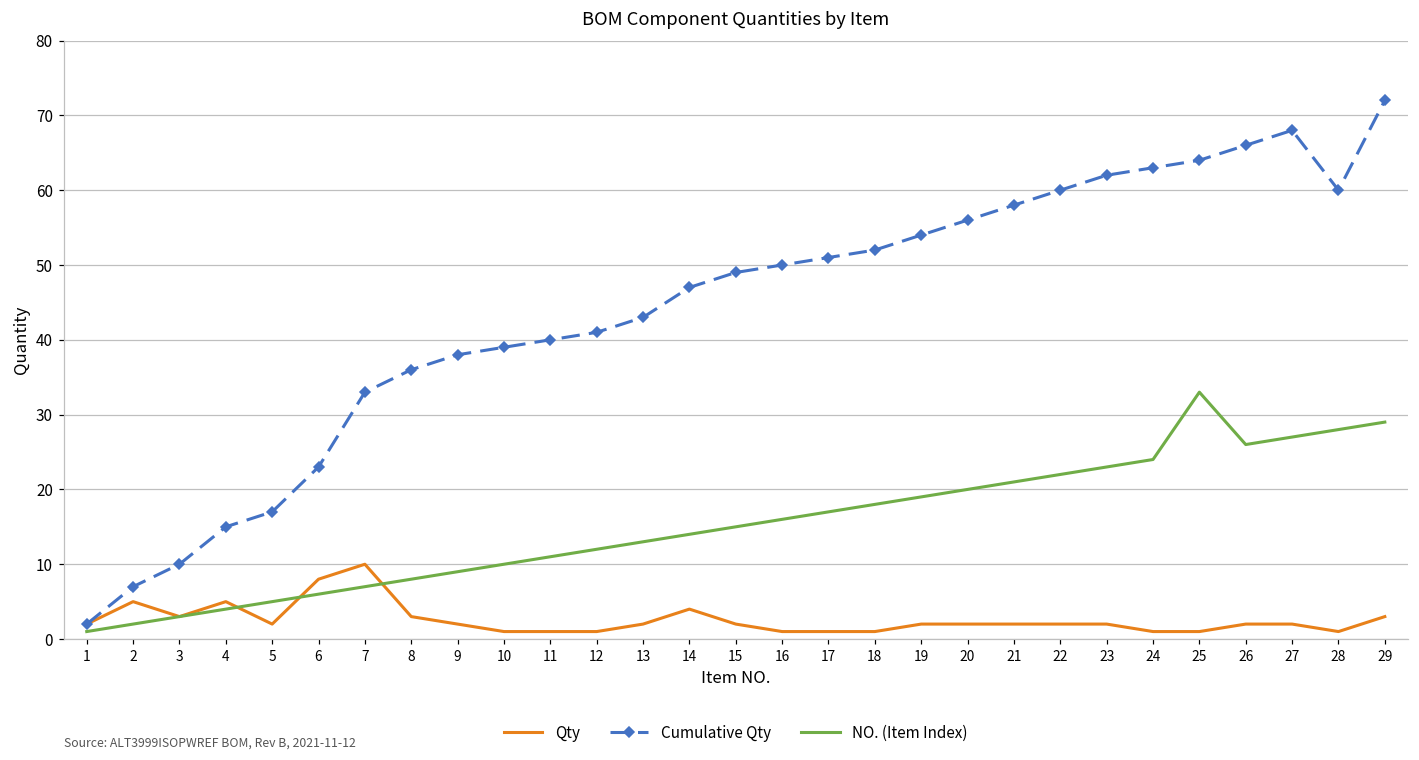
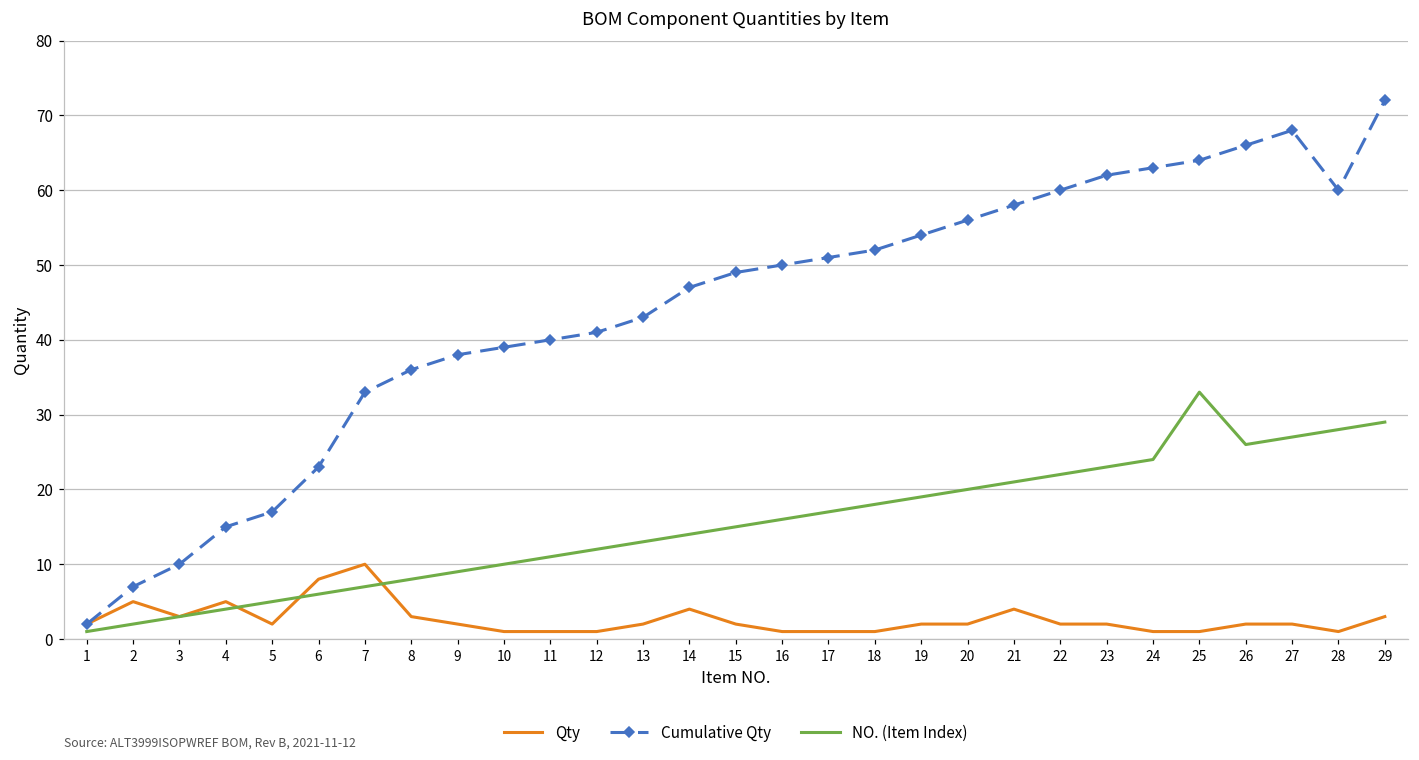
  {
    "Qty": {
      "2": 5,
      "4": 5,
      "5": 2,
      "6": 8,
      "7": 10,
      "8": 3,
      "9": 2,
      "10": 1,
      "11": 1,
      "12": 1,
      "13": 2,
      "14": 4,
      "15": 2,
      "16": 1,
      "17": 1,
      "18": 1,
      "19": 2,
      "20": 2,
-     "21": 2,
+     "21": 4,
      "22": 2,
      "23": 2,
      "24": 1,
      "25": 1,
      "26": 2,
      "27": 2,
      "28": 1,
      "29": 3
    },
    "Cumulative Qty": {
      "2": 7,
      "3": 10,
      "4": 15,
      "5": 17,
      "6": 23,
      "7": 33,
      "8": 36,
      "9": 38,
      "10": 39,
      "11": 40,
      "12": 41,
      "13": 43,
      "14": 47,
      "15": 49,
      "16": 50,
      "17": 51,
      "18": 52,
      "19": 54,
      "20": 56,
      "21": 58,
      "22": 60,
      "23": 62,
      "24": 63,
      "25": 64,
      "26": 66,
      "27": 68,
      "28": 60,
      "29": 72
    },
    "NO. (Item Index)": {
      "1": 1,
      "2": 2,
      "4": 4,
      "5": 5,
      "6": 6,
      "7": 7,
      "8": 8,
      "9": 9,
      "10": 10,
      "11": 11,
      "12": 12,
      "13": 13,
      "14": 14,
      "15": 15,
      "16": 16,
      "17": 17,
      "18": 18,
      "19": 19,
      "20": 20,
      "21": 21,
      "22": 22,
      "23": 23,
      "24": 24,
      "25": 33,
      "26": 26,
      "27": 27,
      "28": 28,
      "29": 29
    }
  }
